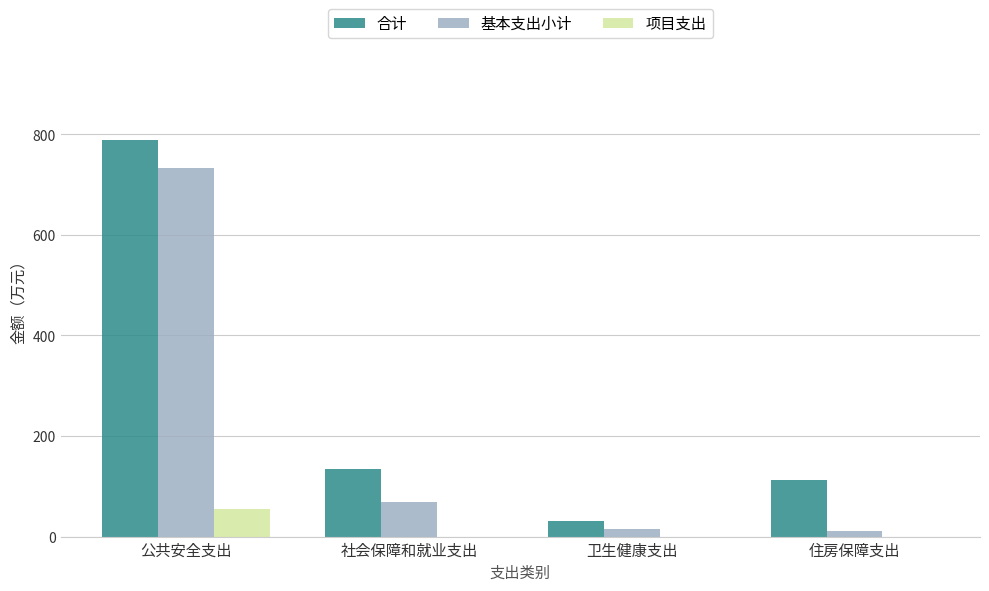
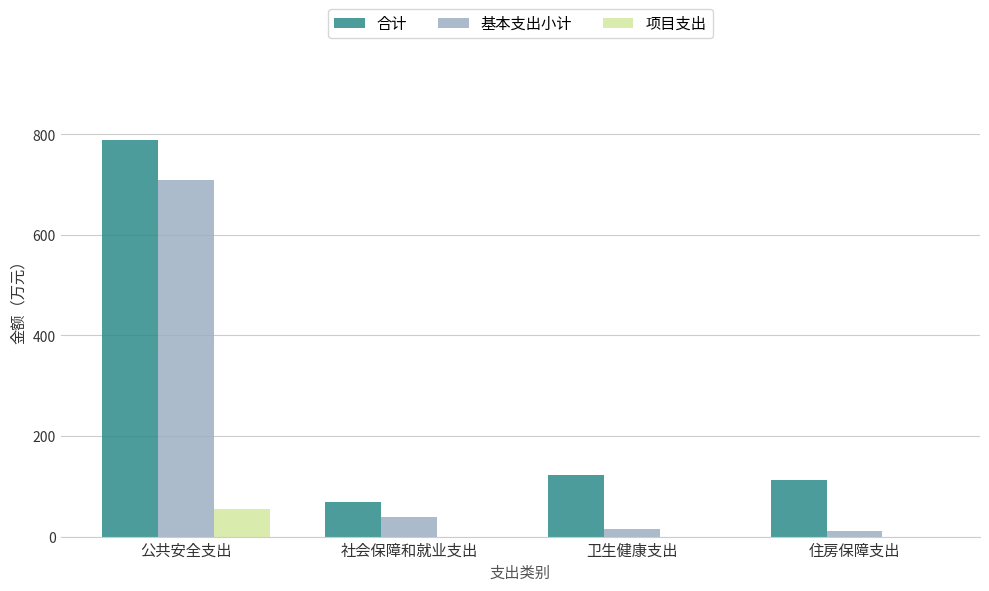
  {
    "合计": {
      "公共安全支出": 790,
-     "社会保障和就业支出": 130,
-     "卫生健康支出": 30,
+     "社会保障和就业支出": 70,
+     "卫生健康支出": 120,
      "住房保障支出": 110
    },
    "基本支出小计": {
-     "公共安全支出": 730,
-     "社会保障和就业支出": 70,
+     "公共安全支出": 710,
+     "社会保障和就业支出": 40,
      "卫生健康支出": 20,
      "住房保障支出": 10
    },
    "项目支出": {
      "公共安全支出": 50,
      "社会保障和就业支出": 0,
      "卫生健康支出": 0,
      "住房保障支出": 0
    }
  }
